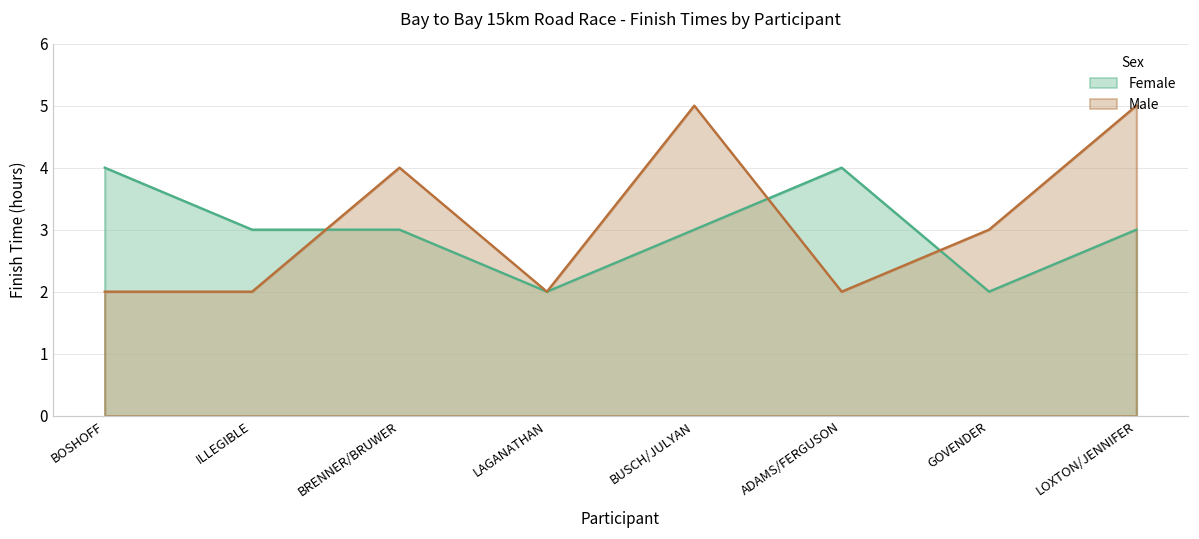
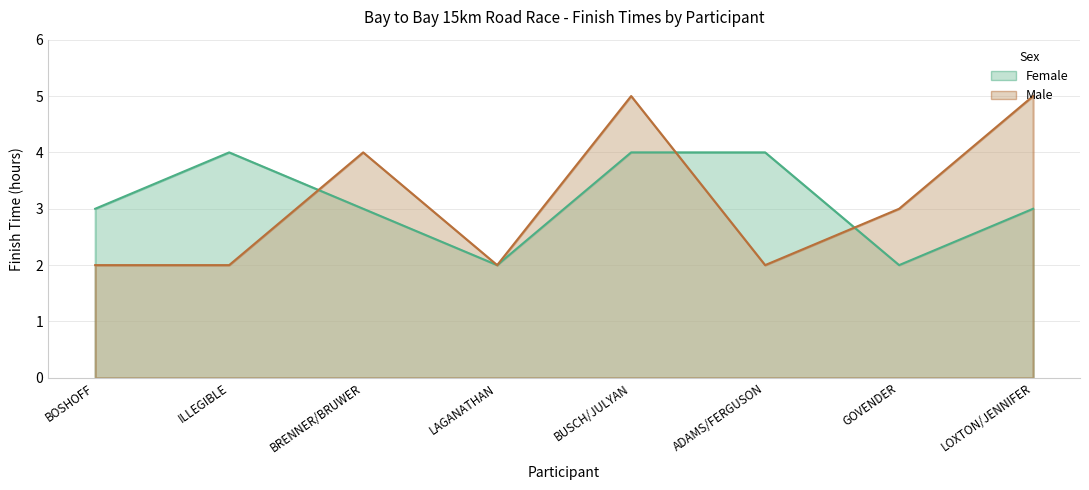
  {
    "Female": {
-     "BOSHOFF": 4,
-     "ILLEGIBLE": 3,
+     "BOSHOFF": 3,
+     "ILLEGIBLE": 4,
      "BRENNER/BRUWER": 3,
-     "BUSCH/JULYAN": 3,
+     "BUSCH/JULYAN": 4,
      "ADAMS/FERGUSON": 4,
      "GOVENDER": 2,
      "LOXTON/JENNIFER": 3
    },
    "Male": {
      "BOSHOFF": 2,
      "ILLEGIBLE": 2,
      "BRENNER/BRUWER": 4,
      "BUSCH/JULYAN": 5,
      "ADAMS/FERGUSON": 2,
      "GOVENDER": 3,
      "LOXTON/JENNIFER": 5
    }
  }
